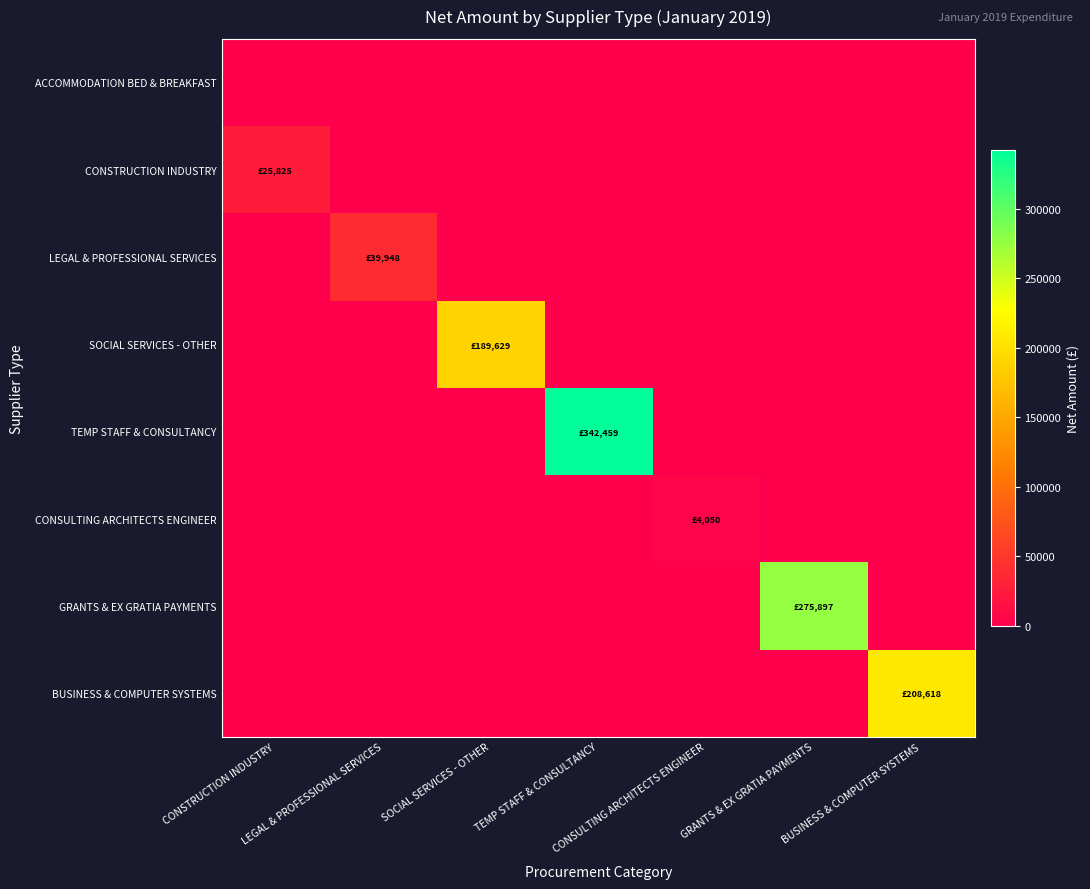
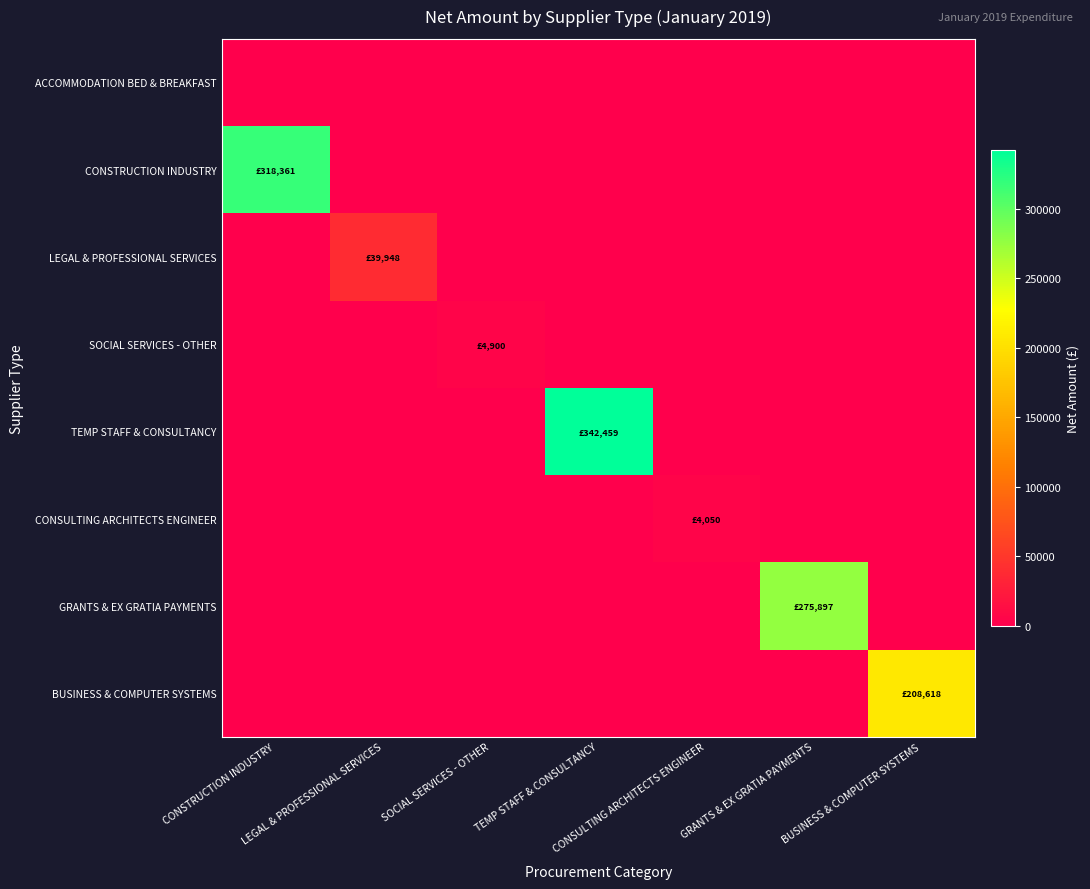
  {
    "CONSTRUCTION INDUSTRY": {
-     "CONSTRUCTION INDUSTRY": "£25,825"
+     "CONSTRUCTION INDUSTRY": "£318,361"
    },
    "LEGAL & PROFESSIONAL SERVICES": {
      "LEGAL & PROFESSIONAL SERVICES": "£39,948"
    },
    "SOCIAL SERVICES - OTHER": {
-     "SOCIAL SERVICES - OTHER": "£189,629"
+     "SOCIAL SERVICES - OTHER": "£4,900"
    },
    "TEMP STAFF & CONSULTANCY": {
      "TEMP STAFF & CONSULTANCY": "£342,459"
    },
    "CONSULTING ARCHITECTS ENGINEER": {
      "CONSULTING ARCHITECTS ENGINEER": "£4,050"
    },
    "GRANTS & EX GRATIA PAYMENTS": {
      "GRANTS & EX GRATIA PAYMENTS": "£275,897"
    },
    "BUSINESS & COMPUTER SYSTEMS": {
      "BUSINESS & COMPUTER SYSTEMS": "£208,618"
    }
  }
